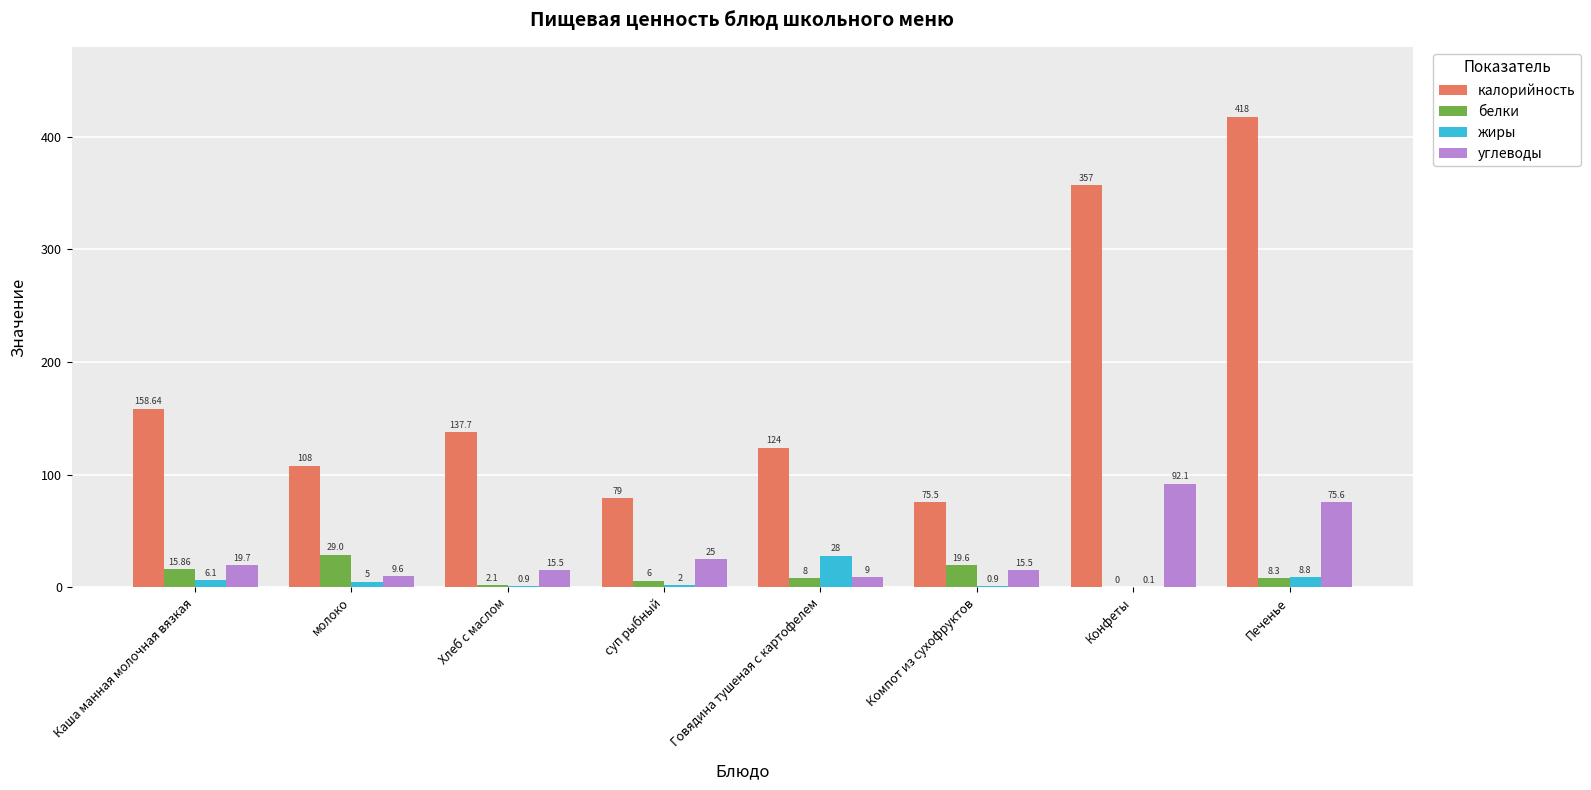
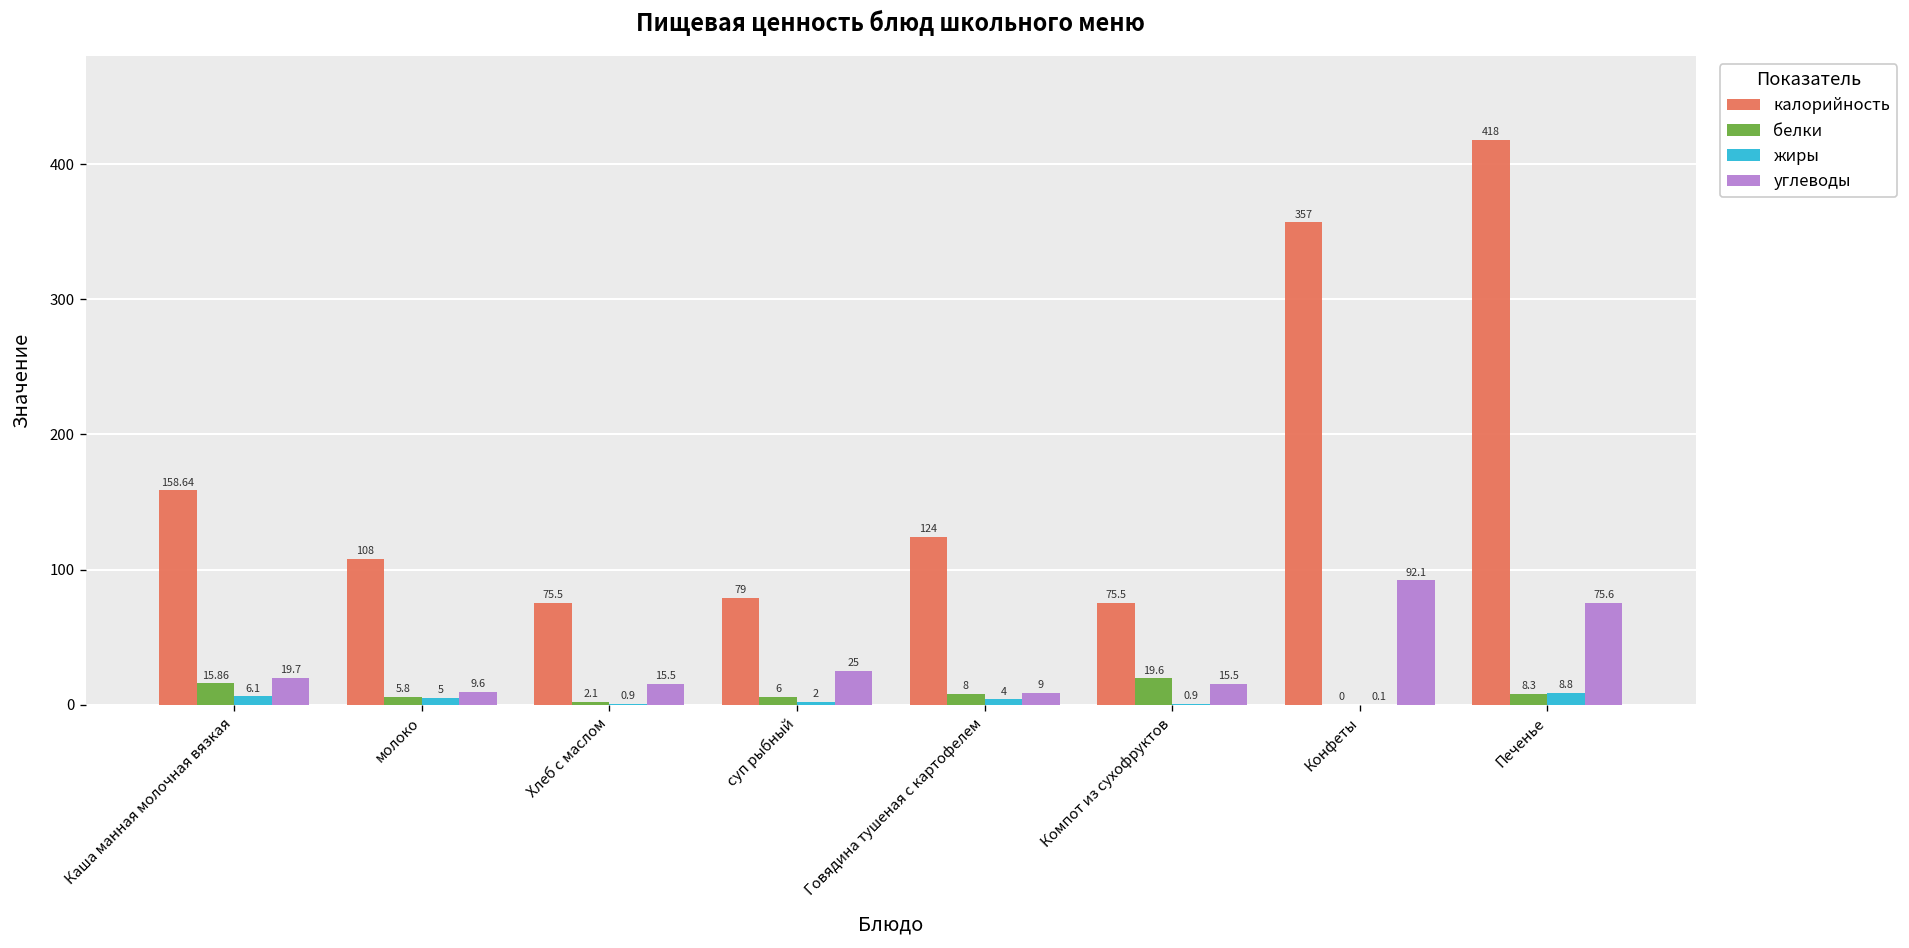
  {
    "калорийность": {
      "Каша манная молочная вязкая": 158.64,
      "молоко": 108,
-     "Хлеб с маслом": 137.7,
+     "Хлеб с маслом": 75.5,
      "суп рыбный": 79,
      "Говядина тушеная с картофелем": 124,
      "Компот из сухофруктов": 75.5,
      "Конфеты": 357,
      "Печенье": 418
    },
    "белки": {
      "Каша манная молочная вязкая": 15.86,
-     "молоко": 29.0,
+     "молоко": 5.8,
      "Хлеб с маслом": 2.1,
      "суп рыбный": 6,
      "Говядина тушеная с картофелем": 8,
      "Компот из сухофруктов": 19.6,
      "Конфеты": 0,
      "Печенье": 8.3
    },
    "жиры": {
      "Каша манная молочная вязкая": 6.1,
      "молоко": 5,
      "Хлеб с маслом": 0.9,
      "суп рыбный": 2,
-     "Говядина тушеная с картофелем": 28,
+     "Говядина тушеная с картофелем": 4,
      "Компот из сухофруктов": 0.9,
      "Конфеты": 0.1,
      "Печенье": 8.8
    },
    "углеводы": {
      "Каша манная молочная вязкая": 19.7,
      "молоко": 9.6,
      "Хлеб с маслом": 15.5,
      "суп рыбный": 25,
      "Говядина тушеная с картофелем": 9,
      "Компот из сухофруктов": 15.5,
      "Конфеты": 92.1,
      "Печенье": 75.6
    }
  }
